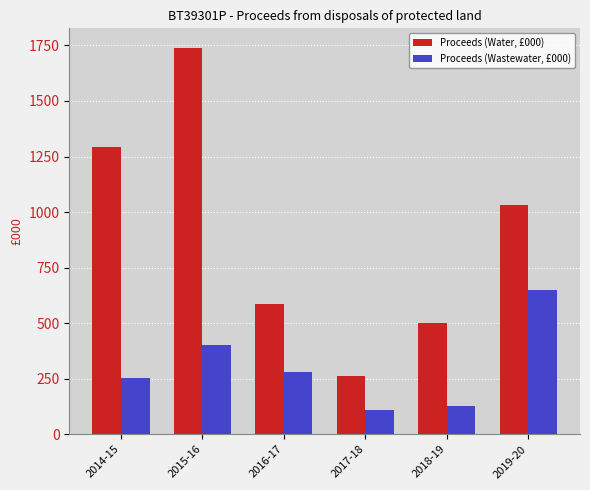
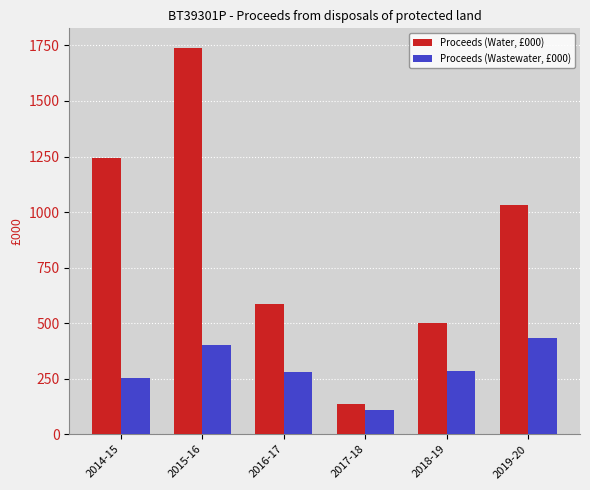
  {
    "Proceeds (Water, £000)": {
-     "2014-15": 1290,
+     "2014-15": 1240,
      "2015-16": 1740,
      "2016-17": 580,
-     "2017-18": 260,
+     "2017-18": 140,
      "2018-19": 500,
      "2019-20": 1030
    },
    "Proceeds (Wastewater, £000)": {
      "2014-15": 250,
      "2015-16": 400,
      "2016-17": 280,
      "2017-18": 110,
-     "2018-19": 130,
-     "2019-20": 650
+     "2018-19": 280,
+     "2019-20": 430
    }
  }
